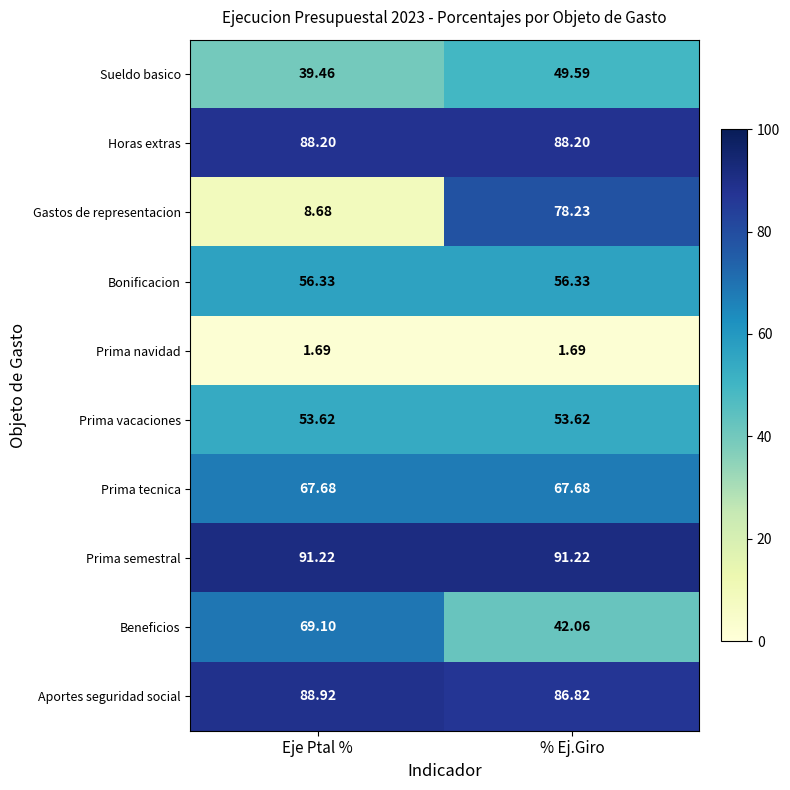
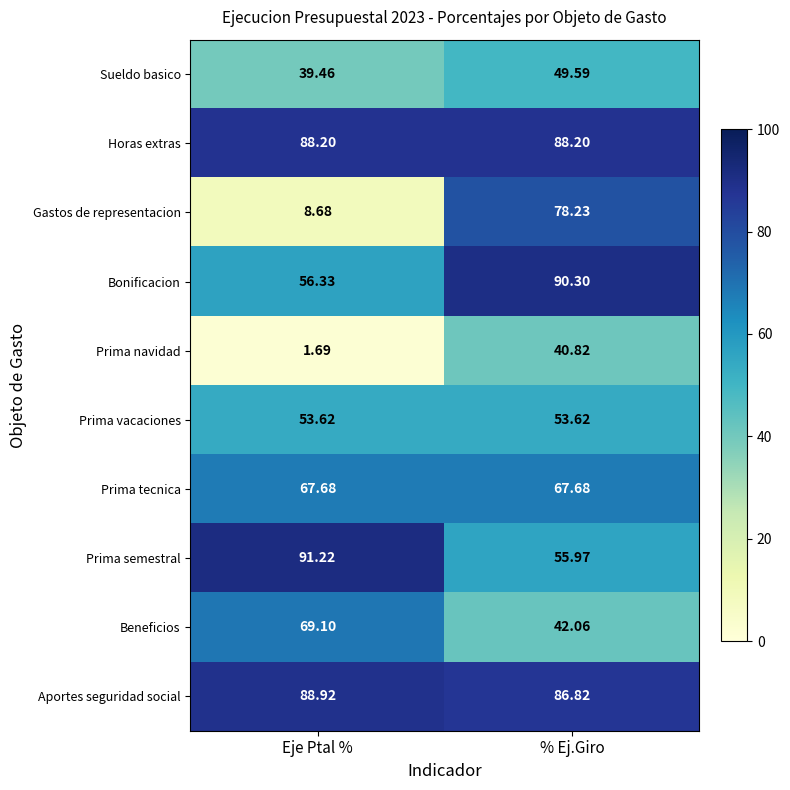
  {
    "Sueldo basico": {
      "Eje Ptal %": 39.46,
      "% Ej.Giro": 49.59
    },
    "Horas extras": {
      "Eje Ptal %": 88.20,
      "% Ej.Giro": 88.20
    },
    "Gastos de representacion": {
      "Eje Ptal %": 8.68,
      "% Ej.Giro": 78.23
    },
    "Bonificacion": {
      "Eje Ptal %": 56.33,
-     "% Ej.Giro": 56.33
+     "% Ej.Giro": 90.30
    },
    "Prima navidad": {
      "Eje Ptal %": 1.69,
-     "% Ej.Giro": 1.69
+     "% Ej.Giro": 40.82
    },
    "Prima vacaciones": {
      "Eje Ptal %": 53.62,
      "% Ej.Giro": 53.62
    },
    "Prima tecnica": {
      "Eje Ptal %": 67.68,
      "% Ej.Giro": 67.68
    },
    "Prima semestral": {
      "Eje Ptal %": 91.22,
-     "% Ej.Giro": 91.22
+     "% Ej.Giro": 55.97
    },
    "Beneficios": {
      "Eje Ptal %": 69.10,
      "% Ej.Giro": 42.06
    },
    "Aportes seguridad social": {
      "Eje Ptal %": 88.92,
      "% Ej.Giro": 86.82
    }
  }
